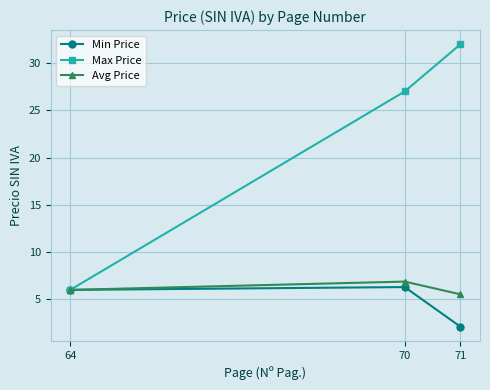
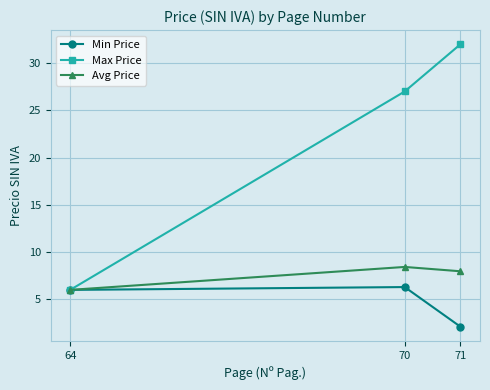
  {
    "Min Price": {
      "70": 6,
      "71": 2
    },
    "Max Price": {
      "70": 27,
      "71": 32
    },
    "Avg Price": {
-     "70": 7,
-     "71": 6
+     "70": 8,
+     "71": 8
    }
  }
